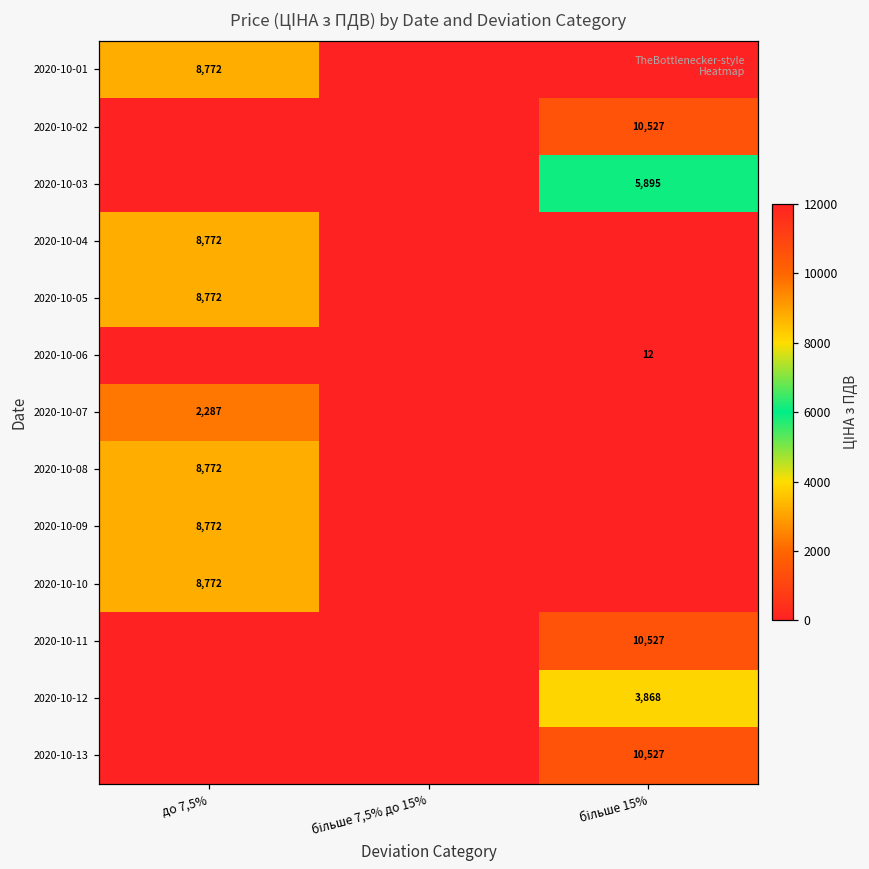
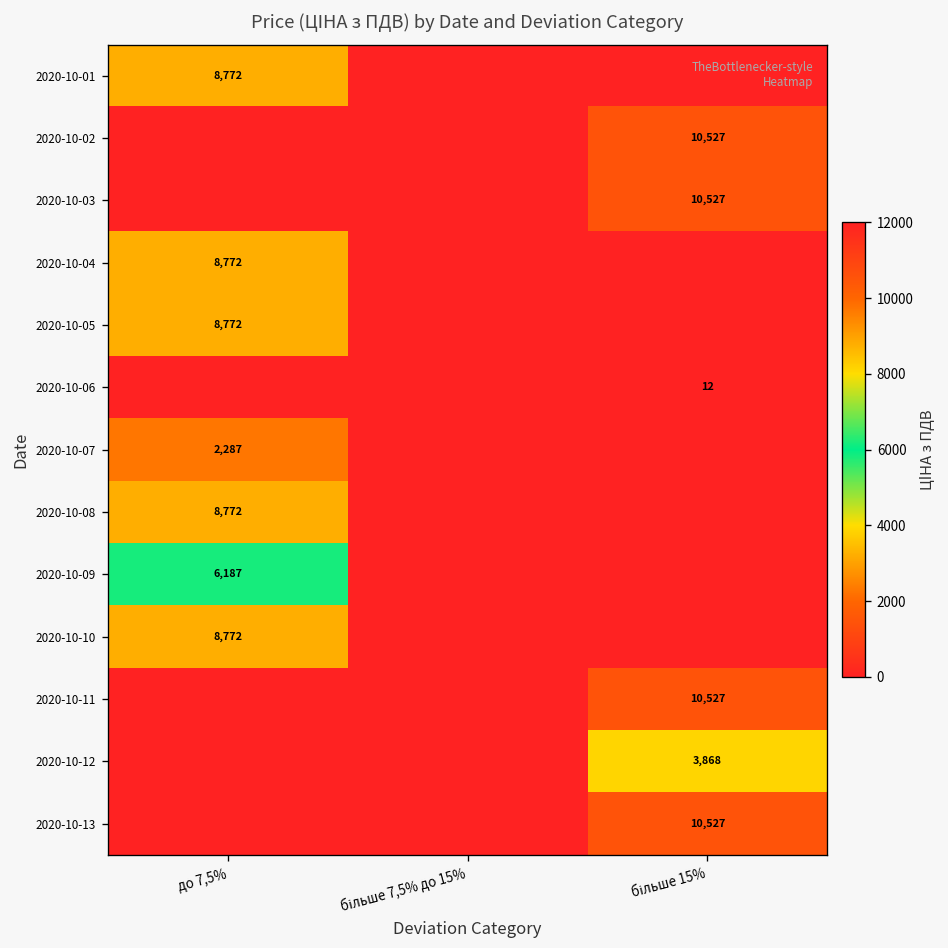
  {
    "2020-10-01": {
      "до 7,5%": "8,772"
    },
    "2020-10-02": {
      "більше 15%": "10,527"
    },
    "2020-10-03": {
-     "більше 15%": "5,895"
+     "більше 15%": "10,527"
    },
    "2020-10-04": {
      "до 7,5%": "8,772"
    },
    "2020-10-05": {
      "до 7,5%": "8,772"
    },
    "2020-10-06": {
      "більше 15%": "12"
    },
    "2020-10-07": {
      "до 7,5%": "2,287"
    },
    "2020-10-08": {
      "до 7,5%": "8,772"
    },
    "2020-10-09": {
-     "до 7,5%": "8,772"
+     "до 7,5%": "6,187"
    },
    "2020-10-10": {
      "до 7,5%": "8,772"
    },
    "2020-10-11": {
      "більше 15%": "10,527"
    },
    "2020-10-12": {
      "більше 15%": "3,868"
    },
    "2020-10-13": {
      "більше 15%": "10,527"
    }
  }
